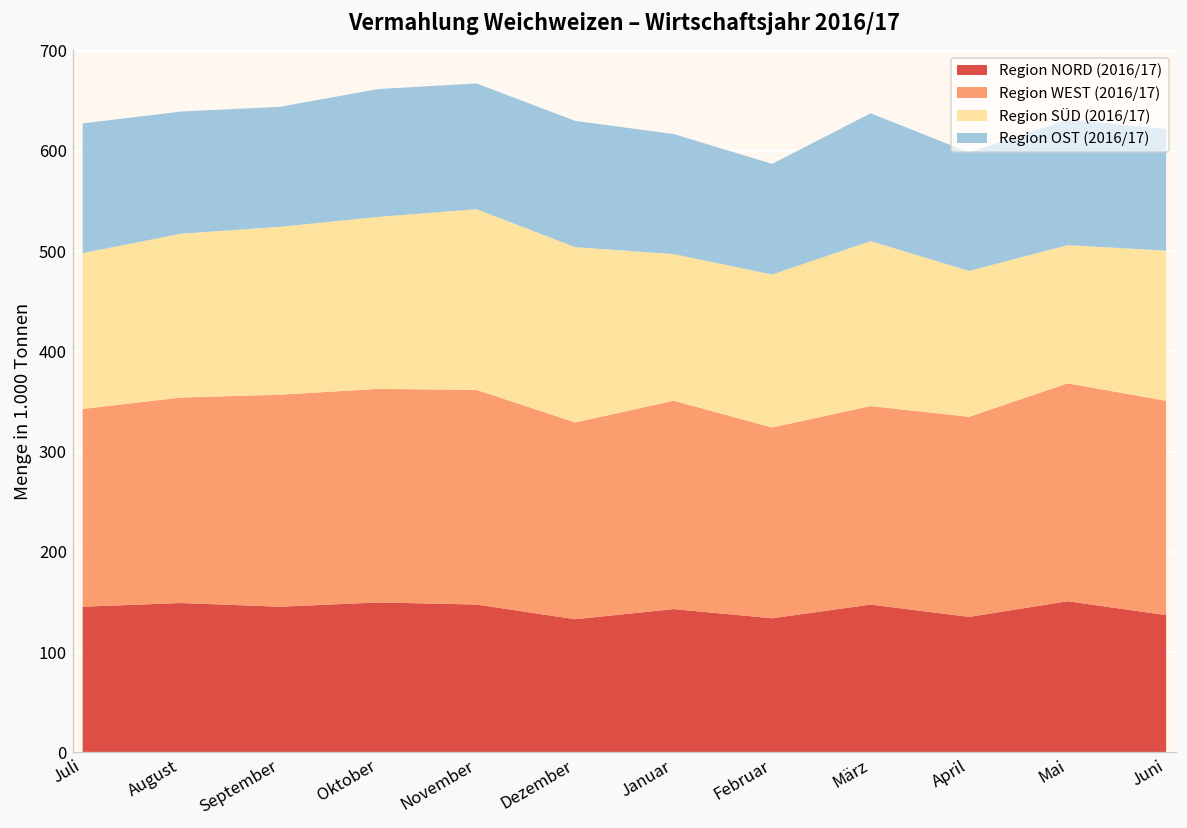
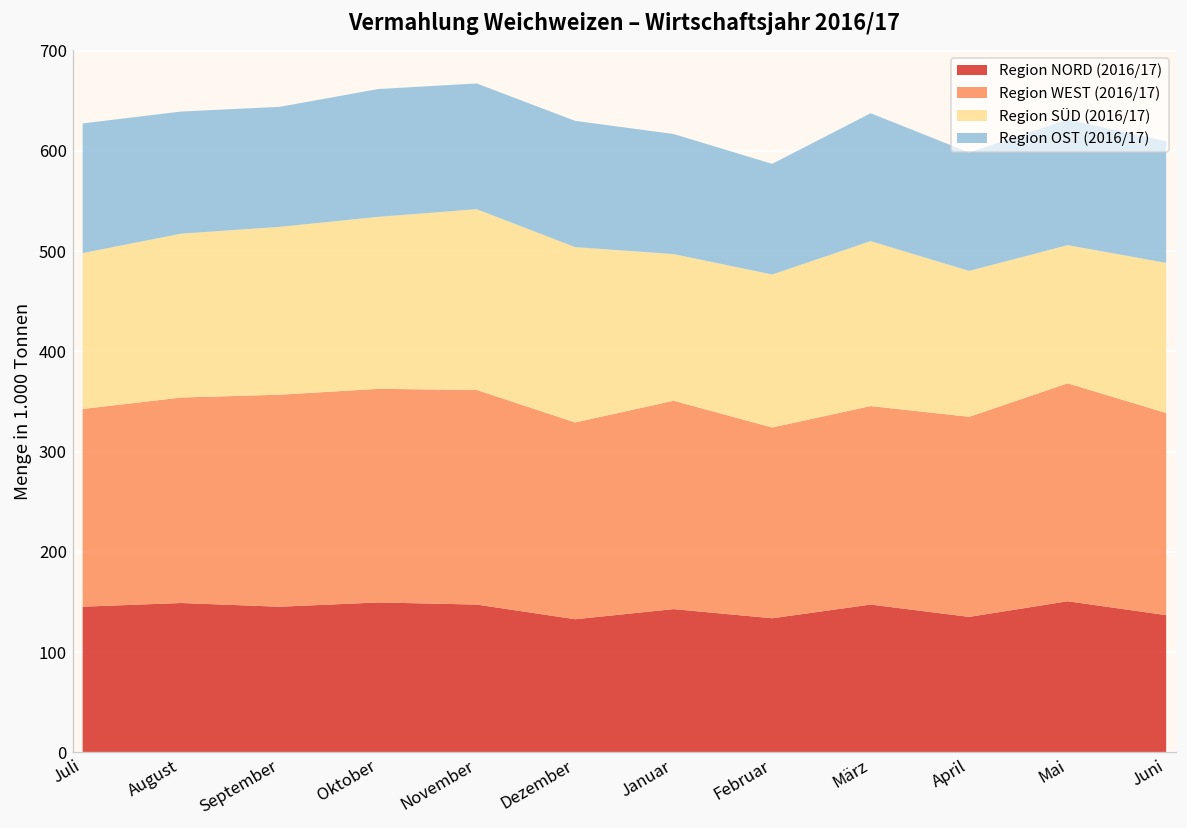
  {
    "Region NORD (2016/17)": {
      "Juli": 150,
      "August": 150,
      "September": 150,
      "Oktober": 150,
      "November": 150,
      "Dezember": 130,
      "Januar": 140,
      "Februar": 130,
      "März": 150,
      "April": 140,
      "Mai": 150,
      "Juni": 140
    },
    "Region WEST (2016/17)": {
      "Juli": 200,
      "August": 210,
      "September": 210,
      "Oktober": 210,
      "November": 210,
      "Dezember": 200,
      "Januar": 210,
      "Februar": 190,
      "März": 200,
      "April": 200,
      "Mai": 220,
-     "Juni": 210
+     "Juni": 200
    },
    "Region SÜD (2016/17)": {
      "Juli": 160,
      "August": 160,
      "September": 170,
      "Oktober": 170,
      "November": 180,
      "Dezember": 170,
      "Januar": 150,
      "Februar": 150,
      "März": 160,
      "April": 150,
      "Mai": 140,
      "Juni": 150
    },
    "Region OST (2016/17)": {
      "Juli": 130,
      "August": 120,
      "September": 120,
      "Oktober": 130,
      "November": 130,
      "Dezember": 130,
      "Januar": 120,
      "Februar": 110,
      "März": 130
    }
  }
